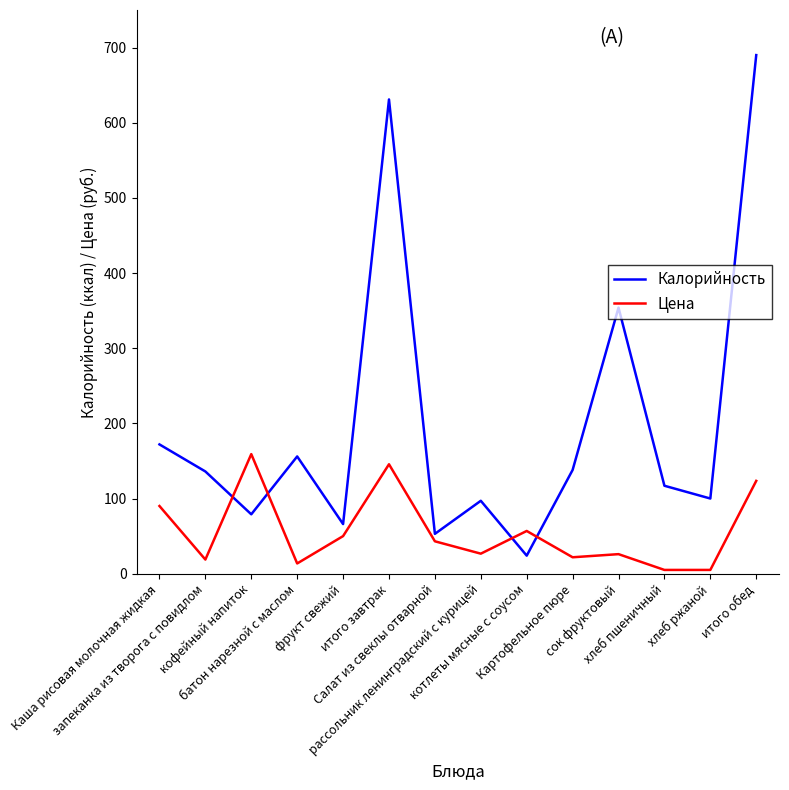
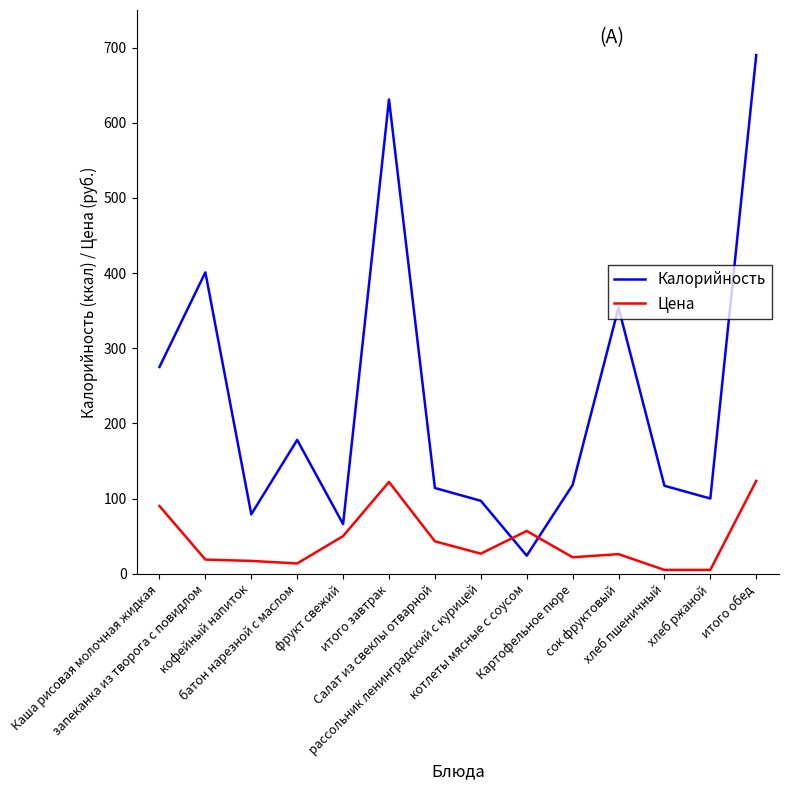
  {
    "Калорийность": {
-     "Каша рисовая молочная жидкая": 170,
-     "запеканка из творога с повидлом": 140,
+     "Каша рисовая молочная жидкая": 280,
+     "запеканка из творога с повидлом": 400,
      "кофейный напиток": 80,
-     "батон нарезной с маслом": 160,
+     "батон нарезной с маслом": 180,
      "фрукт свежий": 70,
      "итого завтрак": 630,
-     "Салат из свеклы отварной": 50,
+     "Салат из свеклы отварной": 110,
      "рассольник ленинградский с курицей": 100,
      "котлеты мясные с соусом": 20,
-     "Картофельное пюре": 140,
+     "Картофельное пюре": 120,
      "хлеб пшеничный": 120,
      "хлеб ржаной": 100,
      "итого обед": 690
    },
    "Цена": {
      "Каша рисовая молочная жидкая": 90,
      "запеканка из творога с повидлом": 20,
-     "кофейный напиток": 160,
+     "кофейный напиток": 20,
      "батон нарезной с маслом": 10,
      "фрукт свежий": 50,
-     "итого завтрак": 150,
+     "итого завтрак": 120,
      "Салат из свеклы отварной": 40,
      "рассольник ленинградский с курицей": 30,
      "котлеты мясные с соусом": 60,
      "Картофельное пюре": 20,
      "сок фруктовый": 30,
      "хлеб пшеничный": 10,
      "хлеб ржаной": 10,
      "итого обед": 120
    }
  }
